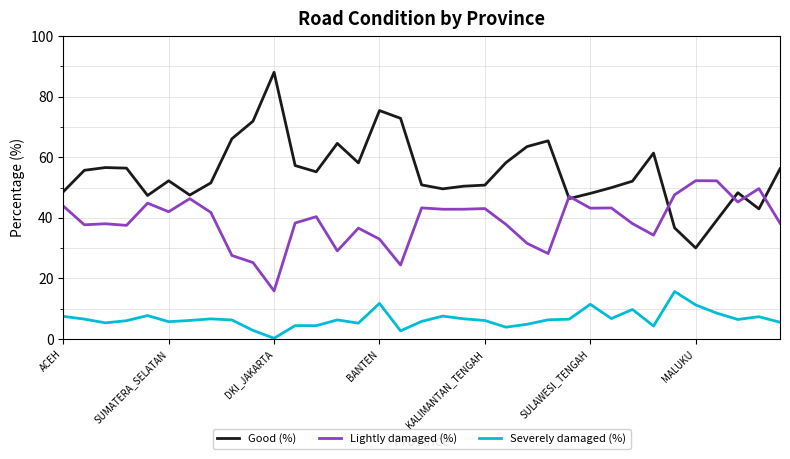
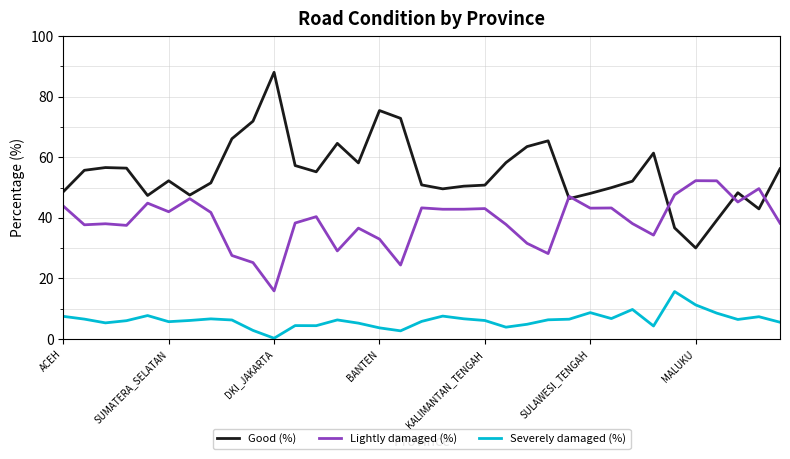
  {
    "Good (%)": {
      "ACEH": 49,
      "SUMATERA_SELATAN": 52,
      "DKI_JAKARTA": 88,
      "BANTEN": 75,
      "KALIMANTAN_TENGAH": 51,
      "SULAWESI_TENGAH": 48,
      "MALUKU": 30
    },
    "Lightly damaged (%)": {
      "ACEH": 44,
      "SUMATERA_SELATAN": 42,
      "DKI_JAKARTA": 16,
      "BANTEN": 33,
      "KALIMANTAN_TENGAH": 43,
      "SULAWESI_TENGAH": 43,
      "MALUKU": 52
    },
    "Severely damaged (%)": {
      "ACEH": 8,
      "SUMATERA_SELATAN": 6,
      "DKI_JAKARTA": 0,
-     "BANTEN": 12,
+     "BANTEN": 4,
      "KALIMANTAN_TENGAH": 6,
-     "SULAWESI_TENGAH": 11,
+     "SULAWESI_TENGAH": 9,
      "MALUKU": 11
    }
  }
